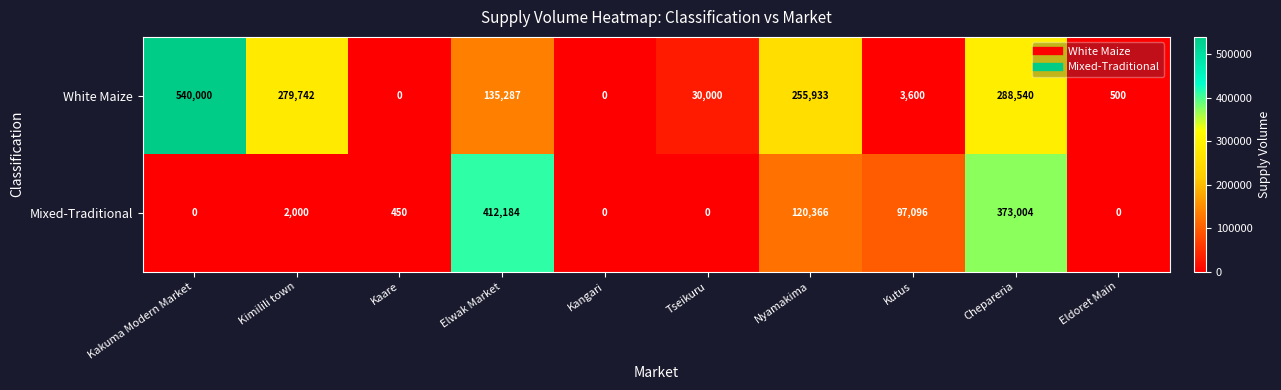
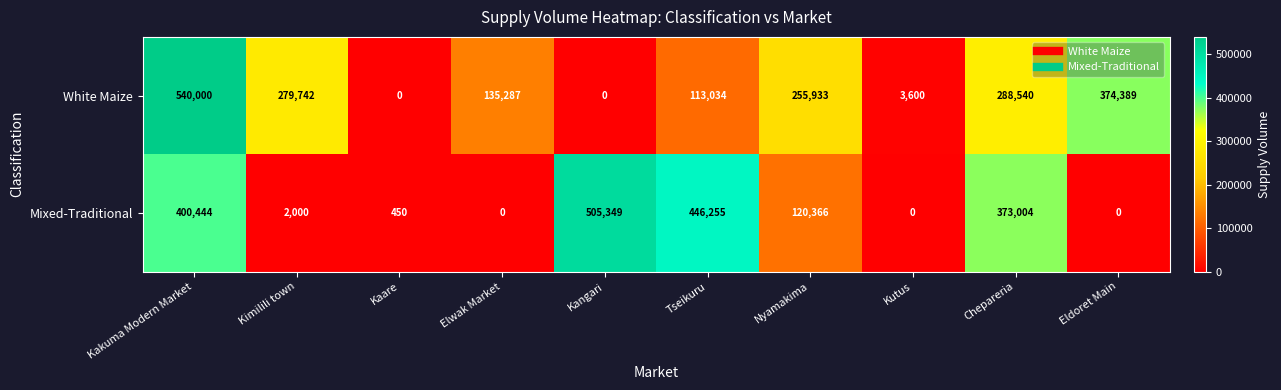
  {
    "White Maize": {
      "Kakuma Modern Market": "540,000",
      "Kimilili town": "279,742",
      "Kaare": "0",
      "Elwak Market": "135,287",
      "Kangari": "0",
-     "Tseikuru": "30,000",
+     "Tseikuru": "113,034",
      "Nyamakima": "255,933",
      "Kutus": "3,600",
      "Chepareria": "288,540",
-     "Eldoret Main": "500"
+     "Eldoret Main": "374,389"
    },
    "Mixed-Traditional": {
-     "Kakuma Modern Market": "0",
+     "Kakuma Modern Market": "400,444",
      "Kimilili town": "2,000",
      "Kaare": "450",
-     "Elwak Market": "412,184",
-     "Kangari": "0",
-     "Tseikuru": "0",
+     "Elwak Market": "0",
+     "Kangari": "505,349",
+     "Tseikuru": "446,255",
      "Nyamakima": "120,366",
-     "Kutus": "97,096",
+     "Kutus": "0",
      "Chepareria": "373,004",
      "Eldoret Main": "0"
    }
  }
